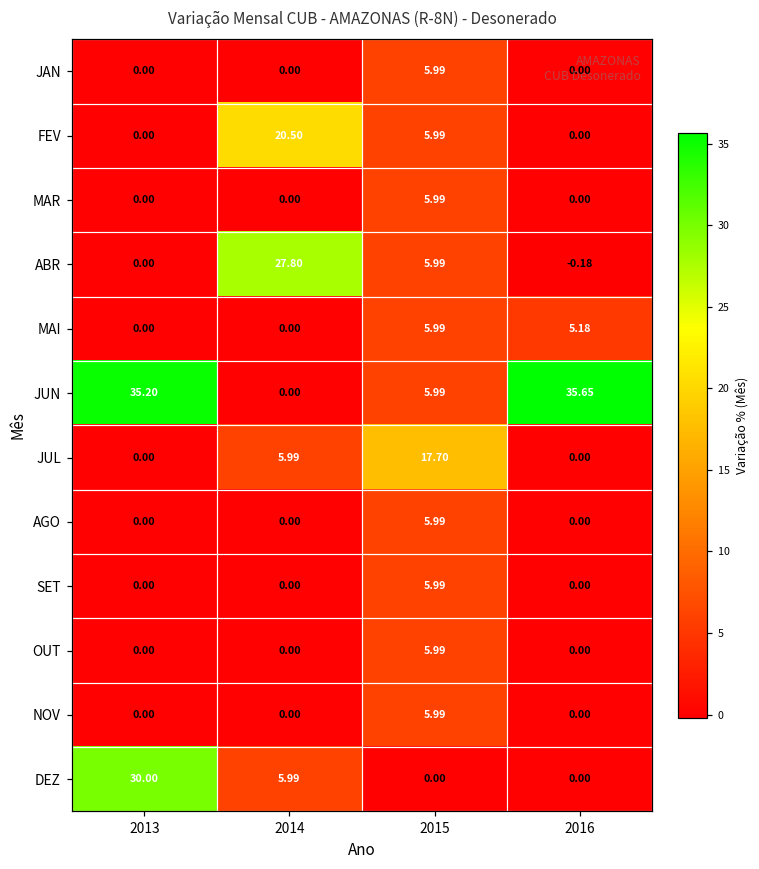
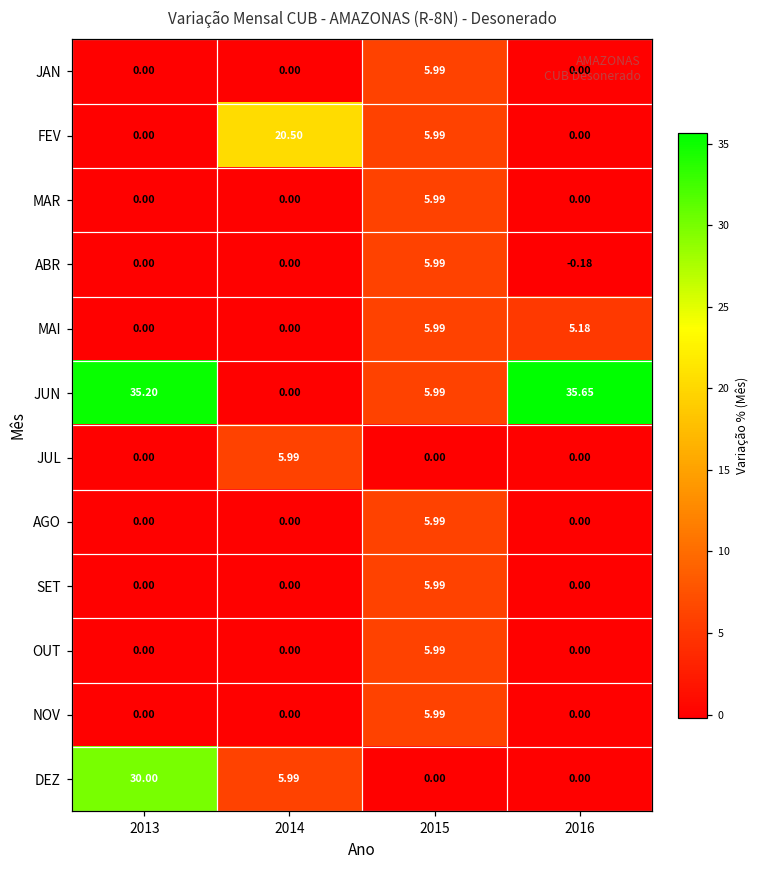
  {
    "JAN": {
      "2013": 0.00,
      "2014": 0.00,
      "2015": 5.99
    },
    "FEV": {
      "2013": 0.00,
      "2014": 20.50,
      "2015": 5.99,
      "2016": 0.00
    },
    "MAR": {
      "2013": 0.00,
      "2014": 0.00,
      "2015": 5.99,
      "2016": 0.00
    },
    "ABR": {
      "2013": 0.00,
-     "2014": 27.80,
+     "2014": 0.00,
      "2015": 5.99,
      "2016": -0.18
    },
    "MAI": {
      "2013": 0.00,
      "2014": 0.00,
      "2015": 5.99,
      "2016": 5.18
    },
    "JUN": {
      "2013": 35.20,
      "2014": 0.00,
      "2015": 5.99,
      "2016": 35.65
    },
    "JUL": {
      "2013": 0.00,
      "2014": 5.99,
-     "2015": 17.70,
+     "2015": 0.00,
      "2016": 0.00
    },
    "AGO": {
      "2013": 0.00,
      "2014": 0.00,
      "2015": 5.99,
      "2016": 0.00
    },
    "SET": {
      "2013": 0.00,
      "2014": 0.00,
      "2015": 5.99,
      "2016": 0.00
    },
    "OUT": {
      "2013": 0.00,
      "2014": 0.00,
      "2015": 5.99,
      "2016": 0.00
    },
    "NOV": {
      "2013": 0.00,
      "2014": 0.00,
      "2015": 5.99,
      "2016": 0.00
    },
    "DEZ": {
      "2013": 30.00,
      "2014": 5.99,
      "2015": 0.00,
      "2016": 0.00
    }
  }
